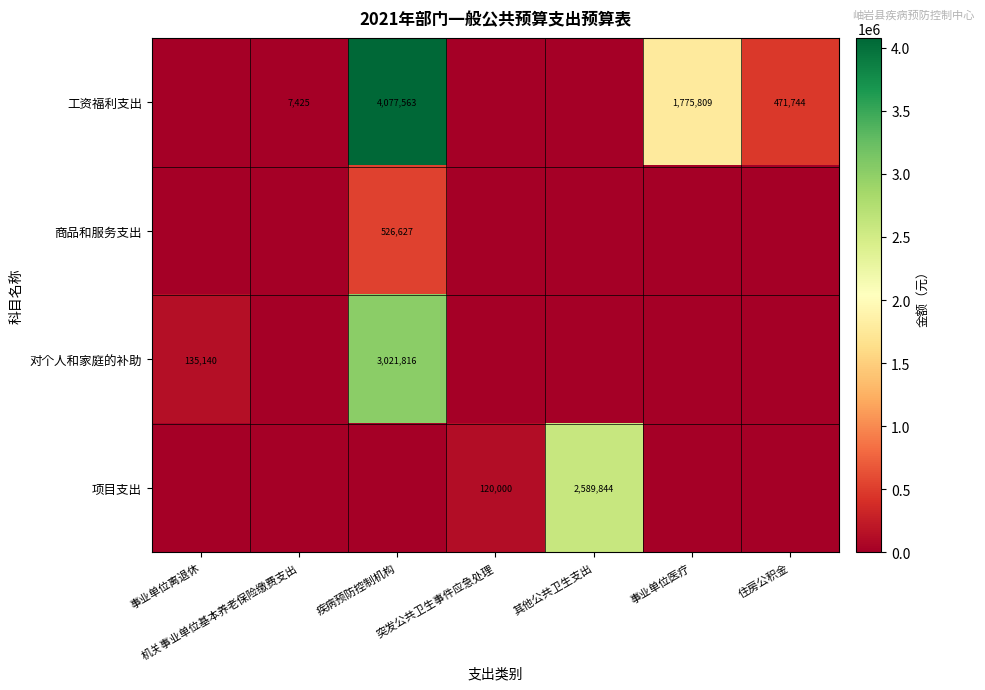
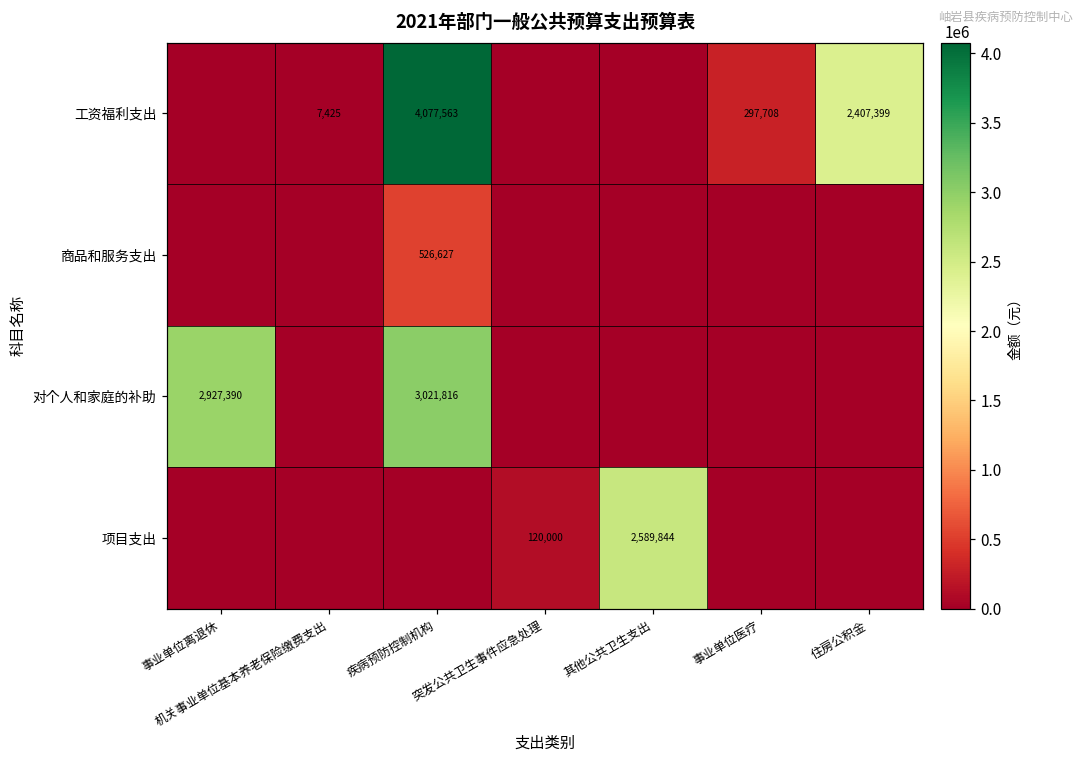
  {
    "工资福利支出": {
      "机关事业单位基本养老保险缴费支出": "7,425",
      "疾病预防控制机构": "4,077,563",
-     "事业单位医疗": "1,775,809",
-     "住房公积金": "471,744"
+     "事业单位医疗": "297,708",
+     "住房公积金": "2,407,399"
    },
    "商品和服务支出": {
      "疾病预防控制机构": "526,627"
    },
    "对个人和家庭的补助": {
-     "事业单位离退休": "135,140",
+     "事业单位离退休": "2,927,390",
      "疾病预防控制机构": "3,021,816"
    },
    "项目支出": {
      "突发公共卫生事件应急处理": "120,000",
      "其他公共卫生支出": "2,589,844"
    }
  }
